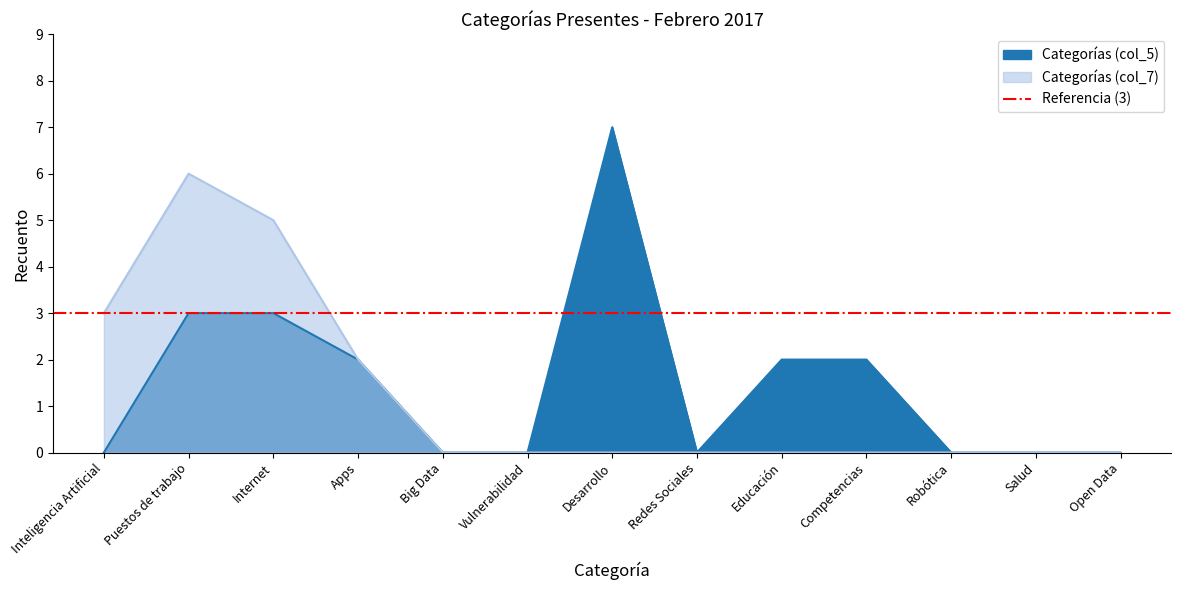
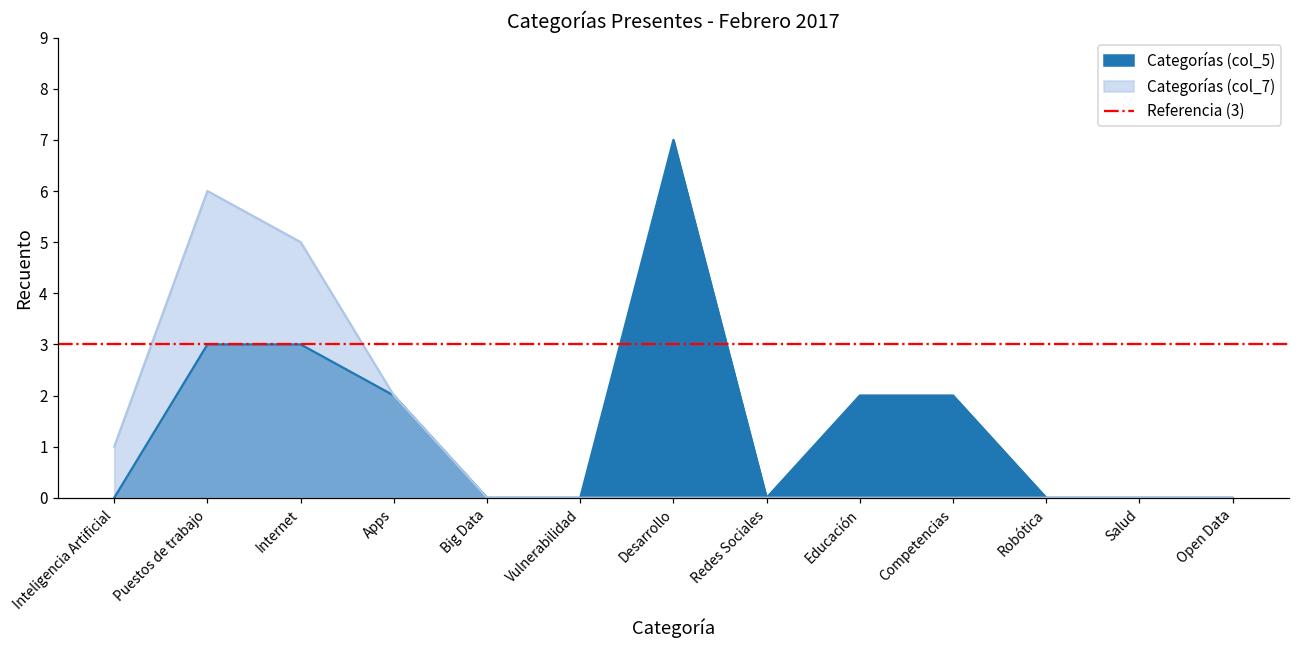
  {
    "Categorías (col_5)": {
      "Inteligencia Artificial": 0,
      "Puestos de trabajo": 3,
      "Internet": 3,
      "Desarrollo": 7,
      "Educación": 2,
      "Competencias": 2
    },
    "Categorías (col_7)": {
-     "Inteligencia Artificial": 3,
+     "Inteligencia Artificial": 1,
      "Puestos de trabajo": 6,
      "Internet": 5,
      "Desarrollo": 0,
      "Educación": 0,
      "Competencias": 0
    }
  }
